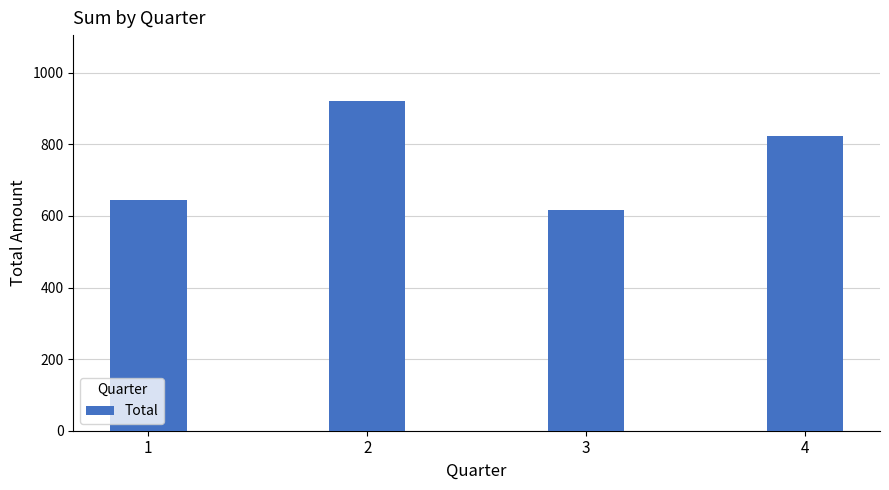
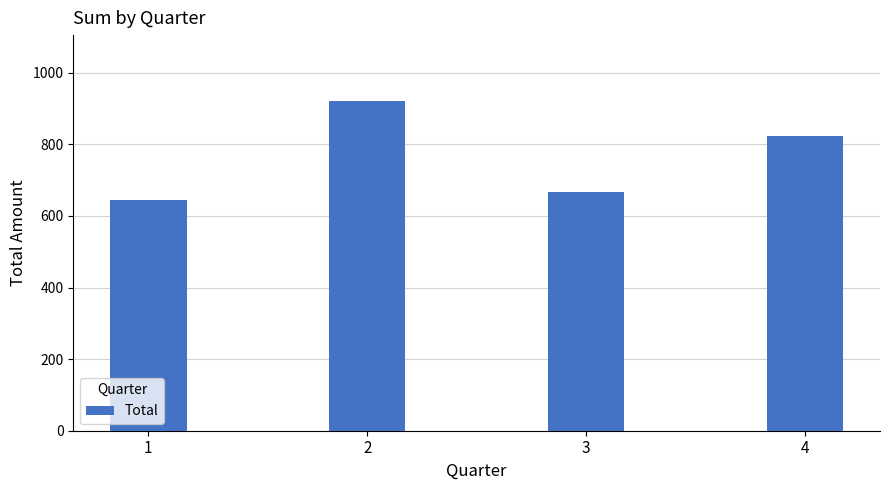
  {
    "1": 650,
    "2": 920,
-   "3": 620,
+   "3": 670,
    "4": 820
  }
